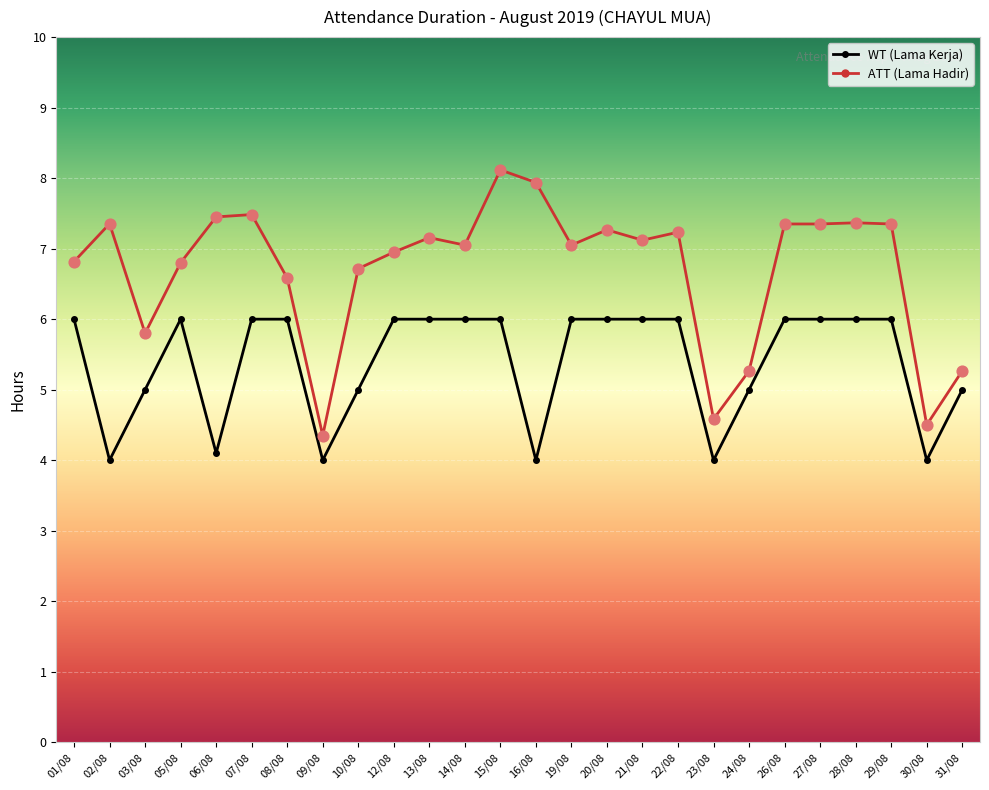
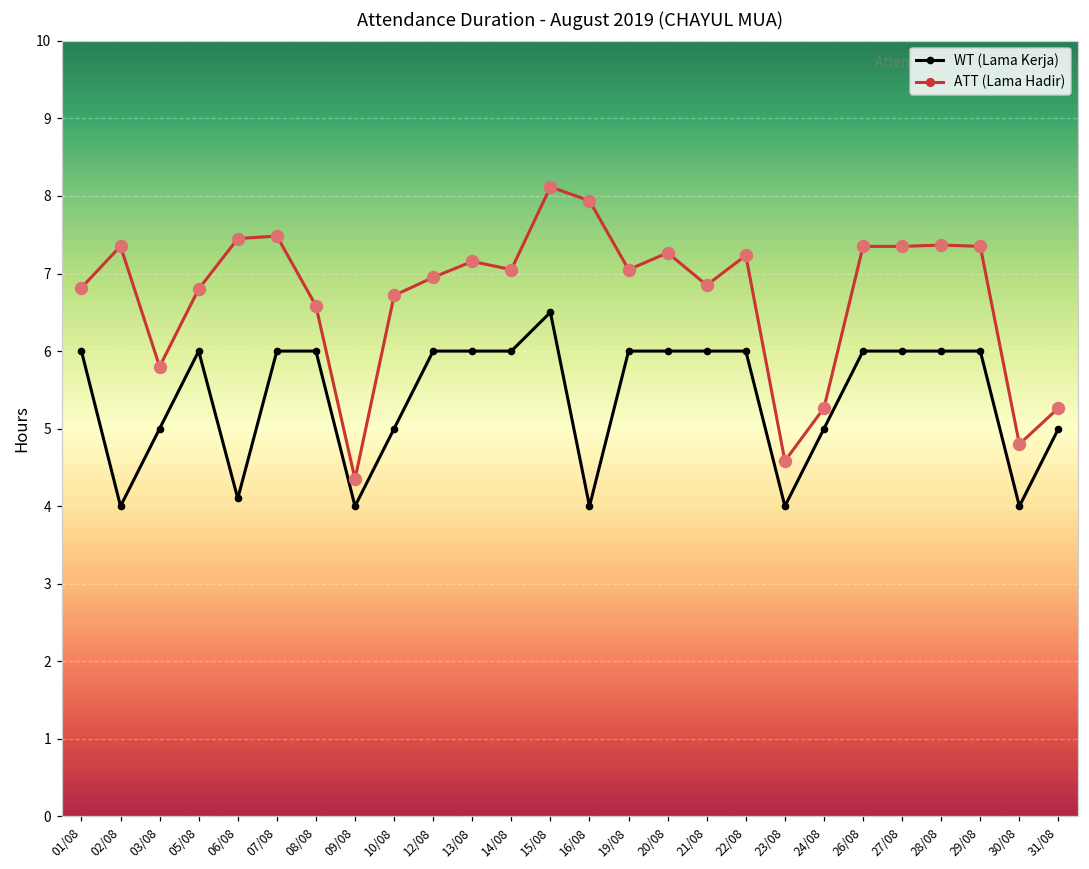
  {
    "WT (Lama Kerja)": {
      "01/08": 6.0,
      "02/08": 4.0,
      "03/08": 5.0,
      "05/08": 6.0,
      "06/08": 4.1,
      "07/08": 6.0,
      "08/08": 6.0,
      "09/08": 4.0,
      "10/08": 5.0,
      "12/08": 6.0,
      "13/08": 6.0,
      "14/08": 6.0,
-     "15/08": 6.0,
+     "15/08": 6.5,
      "16/08": 4.0,
      "19/08": 6.0,
      "20/08": 6.0,
      "21/08": 6.0,
      "22/08": 6.0,
      "23/08": 4.0,
      "24/08": 5.0,
      "26/08": 6.0,
      "27/08": 6.0,
      "28/08": 6.0,
      "29/08": 6.0,
      "30/08": 4.0,
      "31/08": 5.0
    },
    "ATT (Lama Hadir)": {
      "01/08": 6.8,
      "02/08": 7.4,
      "03/08": 5.8,
      "05/08": 6.8,
      "06/08": 7.4,
      "07/08": 7.5,
      "08/08": 6.6,
      "09/08": 4.4,
      "10/08": 6.7,
      "12/08": 7.0,
      "13/08": 7.2,
      "14/08": 7.0,
      "15/08": 8.1,
      "16/08": 7.9,
      "19/08": 7.0,
      "20/08": 7.3,
-     "21/08": 7.1,
+     "21/08": 6.9,
      "22/08": 7.2,
      "23/08": 4.6,
      "24/08": 5.3,
      "26/08": 7.4,
      "27/08": 7.4,
      "28/08": 7.4,
      "29/08": 7.4,
-     "30/08": 4.5,
+     "30/08": 4.8,
      "31/08": 5.3
    }
  }
